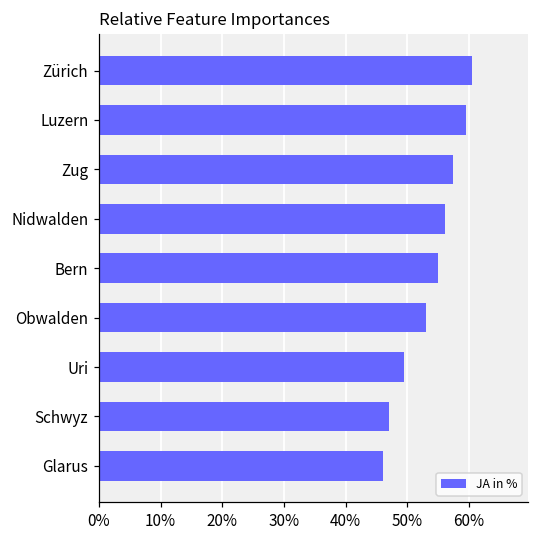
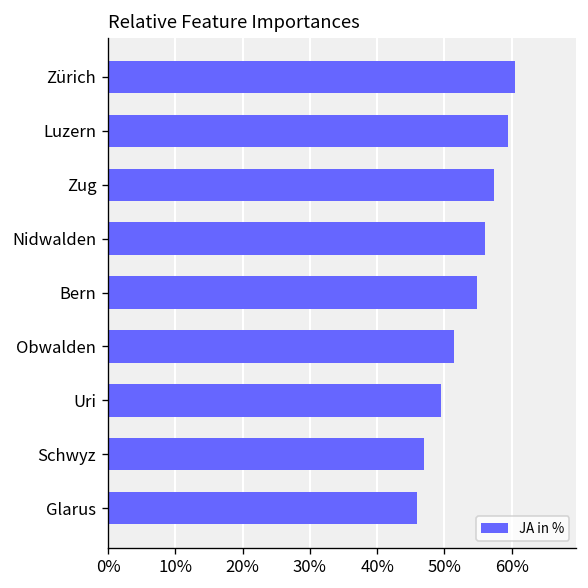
  {
    "Zürich": "60%",
    "Luzern": "60%",
    "Zug": "57%",
    "Nidwalden": "56%",
    "Bern": "55%",
-   "Obwalden": "53%",
+   "Obwalden": "51%",
    "Uri": "49%",
    "Schwyz": "47%",
    "Glarus": "46%"
  }
